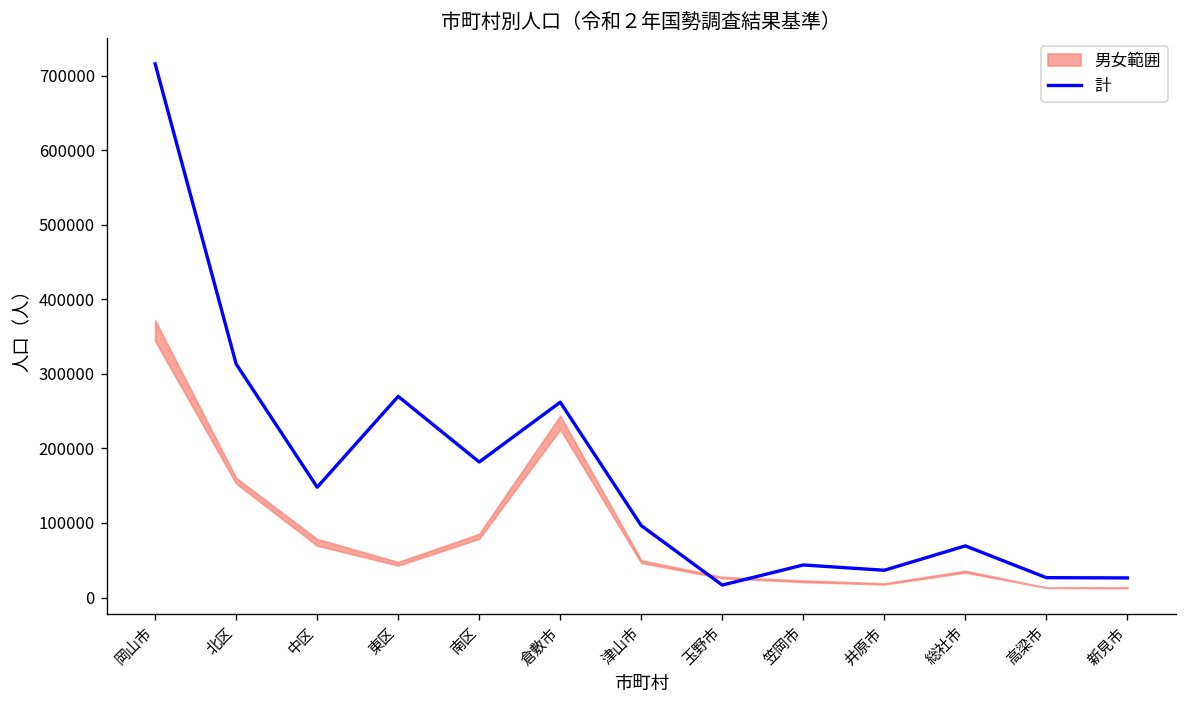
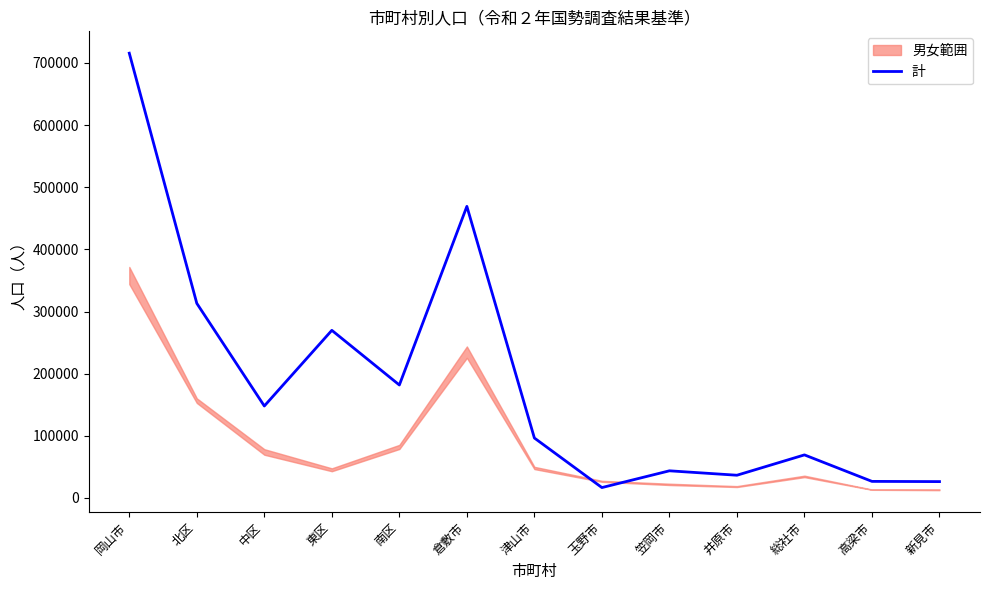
  {
    "計": {
      "岡山市": 720000,
      "北区": 310000,
      "中区": 150000,
      "東区": 270000,
      "南区": 180000,
-     "倉敷市": 260000,
+     "倉敷市": 470000,
      "津山市": 100000,
      "玉野市": 20000,
      "笠岡市": 40000,
      "井原市": 40000,
      "総社市": 70000,
      "高梁市": 30000,
      "新見市": 30000
    }
  }
